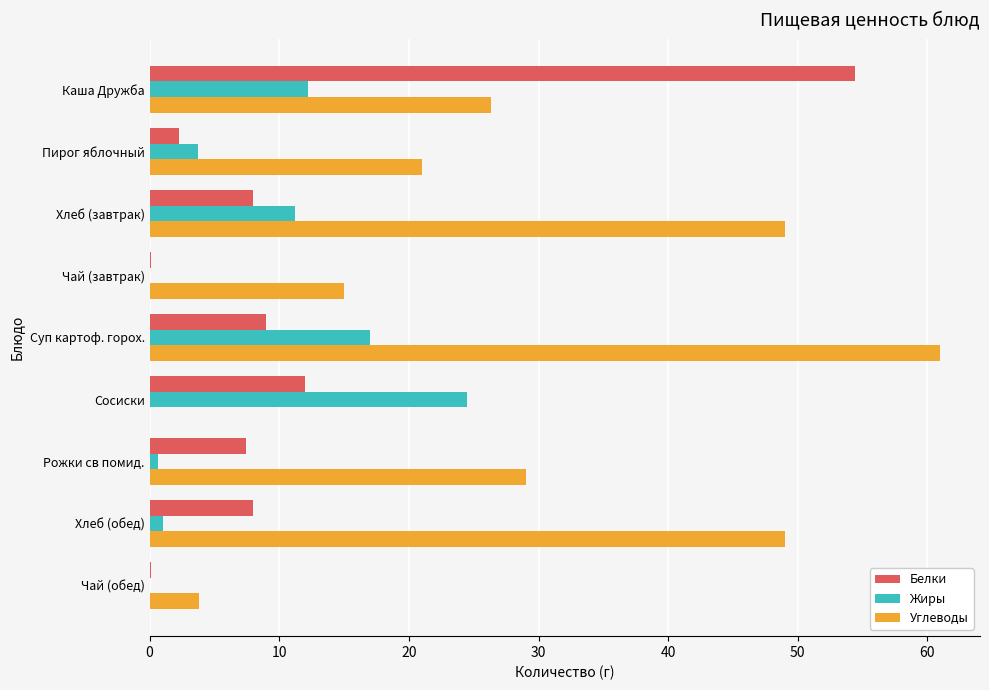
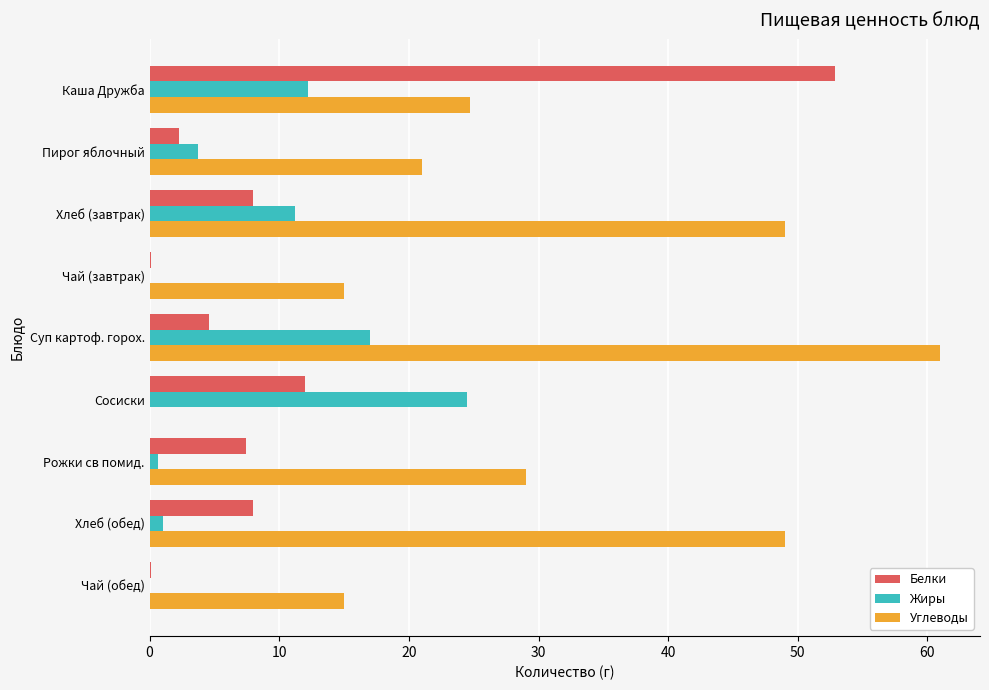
  {
    "Белки": {
-     "Каша Дружба": 54.4,
+     "Каша Дружба": 52.9,
      "Пирог яблочный": 2.3,
      "Хлеб (завтрак)": 8.0,
-     "Суп картоф. горох.": 9.0,
+     "Суп картоф. горох.": 4.6,
      "Сосиски": 12.0,
      "Рожки св помид.": 7.5,
      "Хлеб (обед)": 8.0
    },
    "Жиры": {
      "Каша Дружба": 12.2,
      "Пирог яблочный": 3.7,
      "Хлеб (завтрак)": 11.2,
      "Чай (завтрак)": 0.0,
      "Суп картоф. горох.": 17.0,
      "Сосиски": 24.5,
      "Рожки св помид.": 0.7,
      "Хлеб (обед)": 1.0,
      "Чай (обед)": 0.0
    },
    "Углеводы": {
-     "Каша Дружба": 26.3,
+     "Каша Дружба": 24.7,
      "Пирог яблочный": 21.0,
      "Хлеб (завтрак)": 49.0,
      "Чай (завтрак)": 15.0,
      "Суп картоф. горох.": 61.0,
      "Сосиски": 0.0,
      "Рожки св помид.": 29.0,
      "Хлеб (обед)": 49.0,
-     "Чай (обед)": 3.8
+     "Чай (обед)": 15.0
    }
  }
